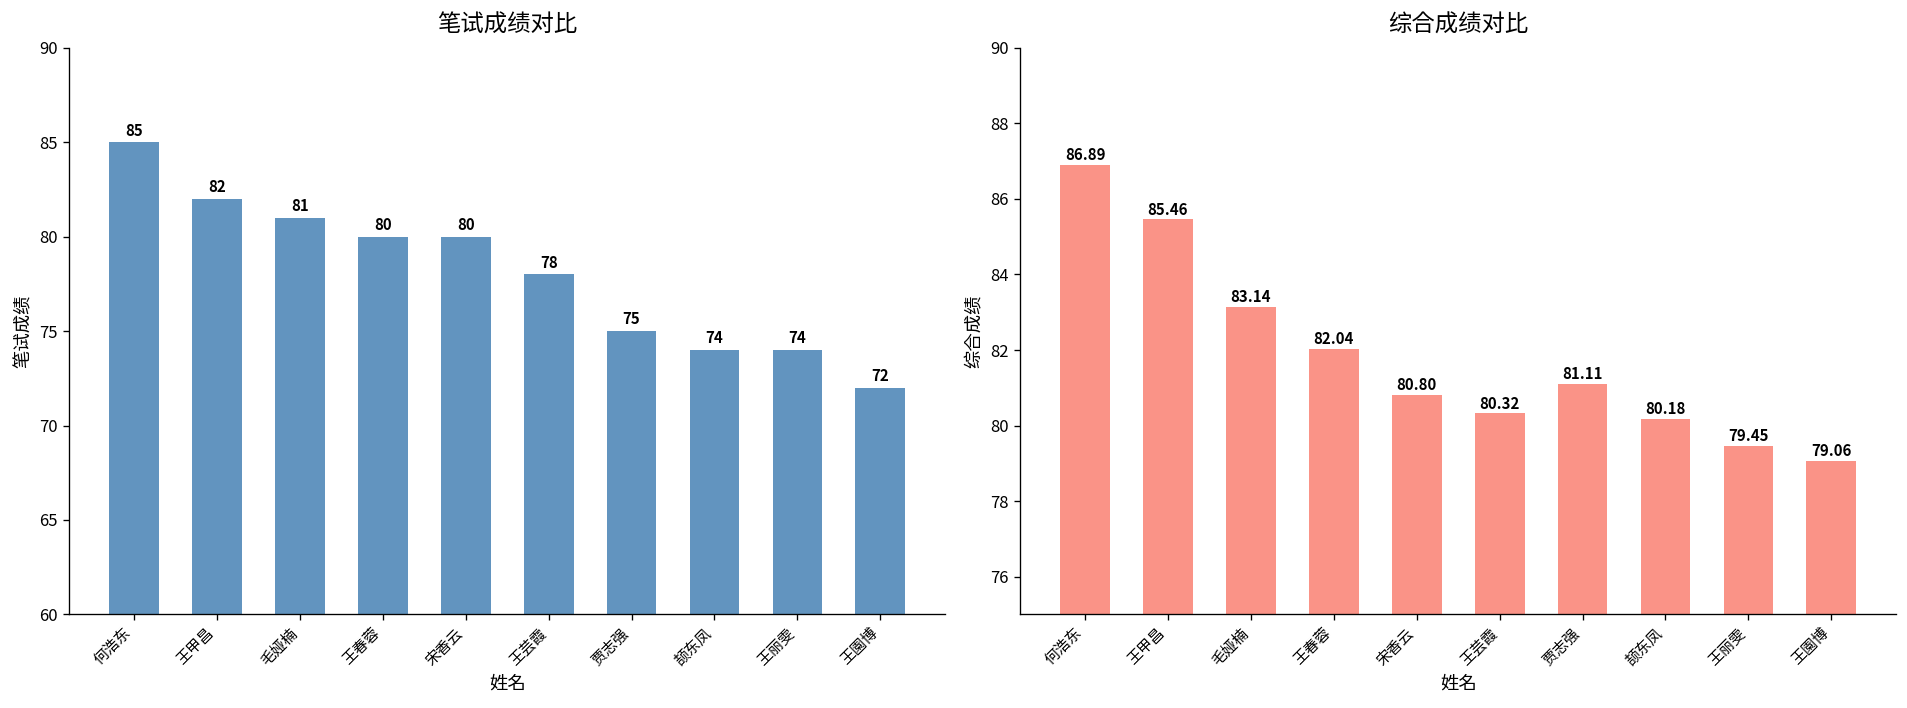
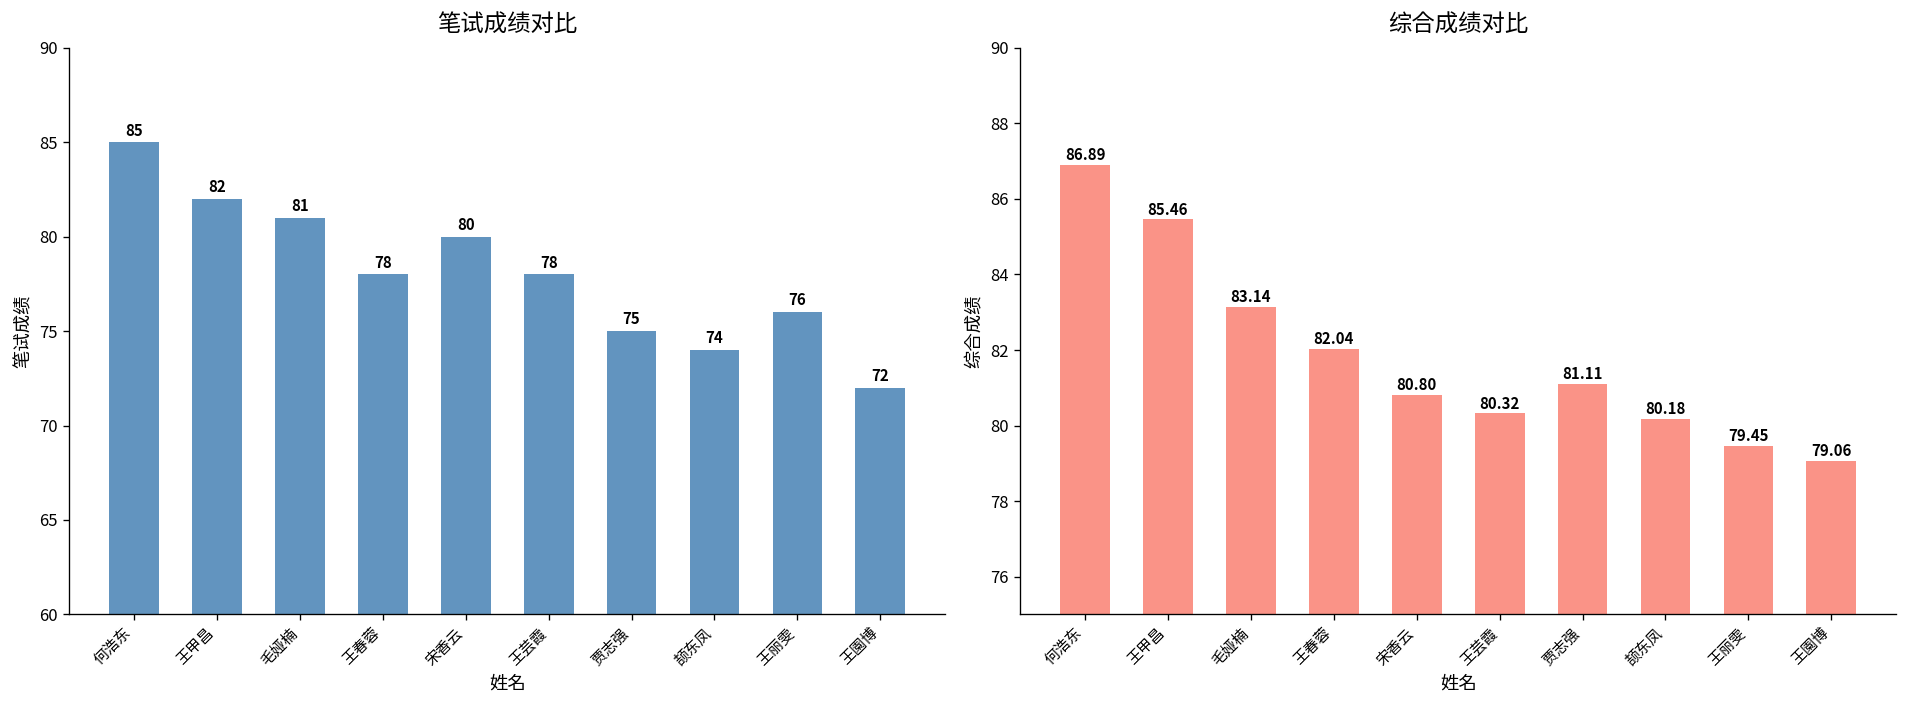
  {
    "笔试成绩对比": {
      "何浩东": 85,
      "王甲昌": 82,
      "毛娅楠": 81,
-     "王春蓉": 80,
+     "王春蓉": 78,
      "宋香云": 80,
      "王芸霞": 78,
      "贾志强": 75,
      "颉东凤": 74,
-     "王丽雯": 74,
+     "王丽雯": 76,
      "王園博": 72
    },
    "综合成绩对比": {
      "何浩东": 86.89,
      "王甲昌": 85.46,
      "毛娅楠": 83.14,
      "王春蓉": 82.04,
      "宋香云": 80.80,
      "王芸霞": 80.32,
      "贾志强": 81.11,
      "颉东凤": 80.18,
      "王丽雯": 79.45,
      "王園博": 79.06
    }
  }
